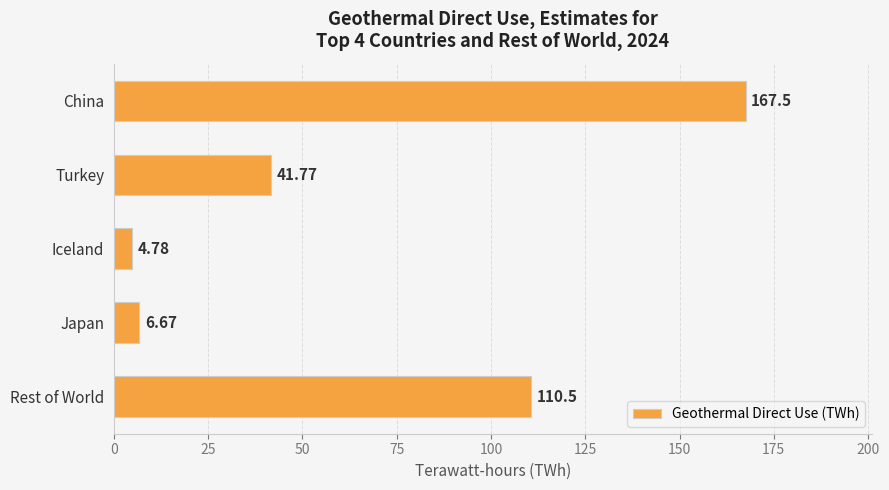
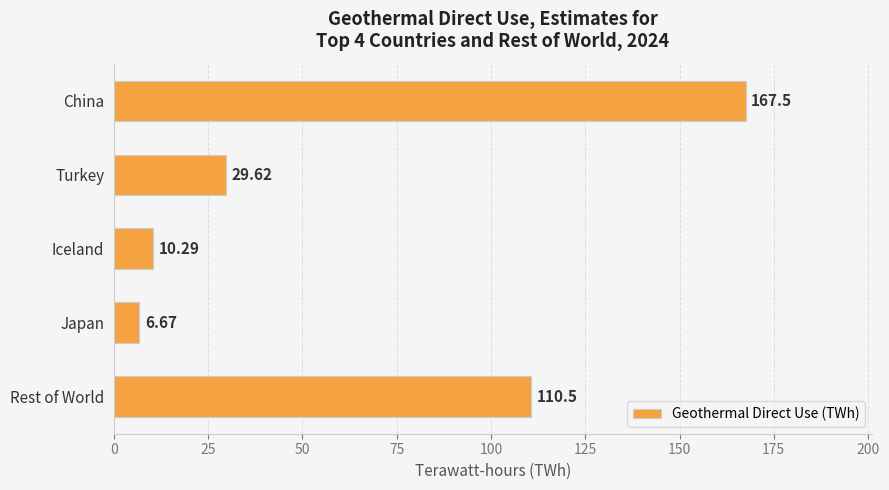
  {
    "China": 167.5,
-   "Turkey": 41.77,
-   "Iceland": 4.78,
+   "Turkey": 29.62,
+   "Iceland": 10.29,
    "Japan": 6.67,
    "Rest of World": 110.5
  }
